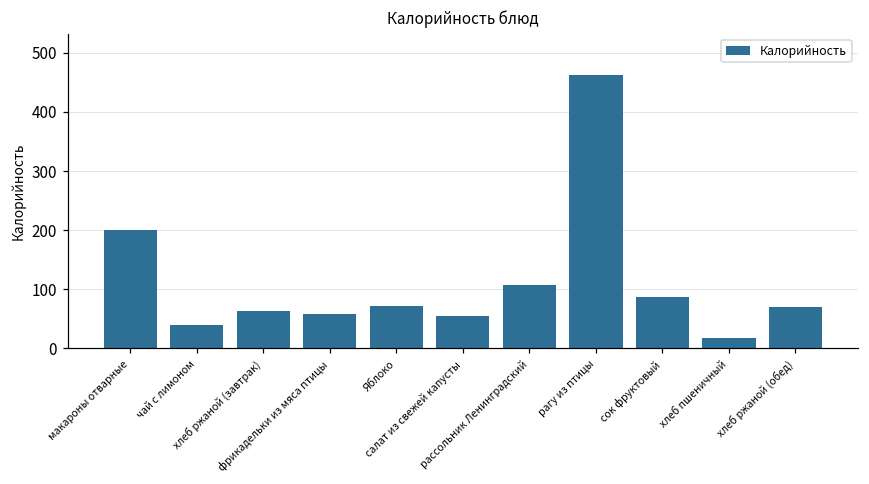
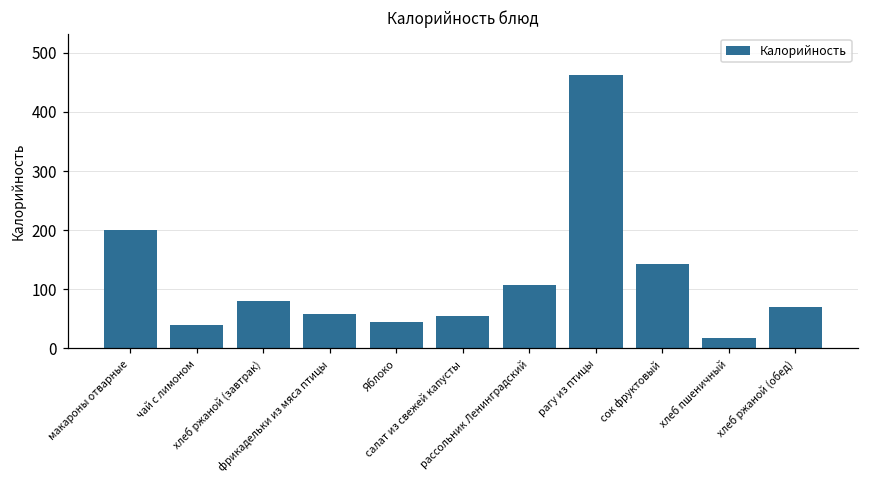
  {
    "макароны отварные": 200,
    "чай с лимоном": 40,
-   "хлеб ржаной (завтрак)": 60,
+   "хлеб ржаной (завтрак)": 80,
    "фрикадельки из мяса птицы": 60,
-   "Яблоко": 70,
+   "Яблоко": 40,
    "салат из свежей капусты": 50,
    "рассольник Ленинградский": 110,
    "рагу из птицы": 460,
-   "сок фруктовый": 90,
+   "сок фруктовый": 140,
    "хлеб пшеничный": 20,
    "хлеб ржаной (обед)": 70
  }
